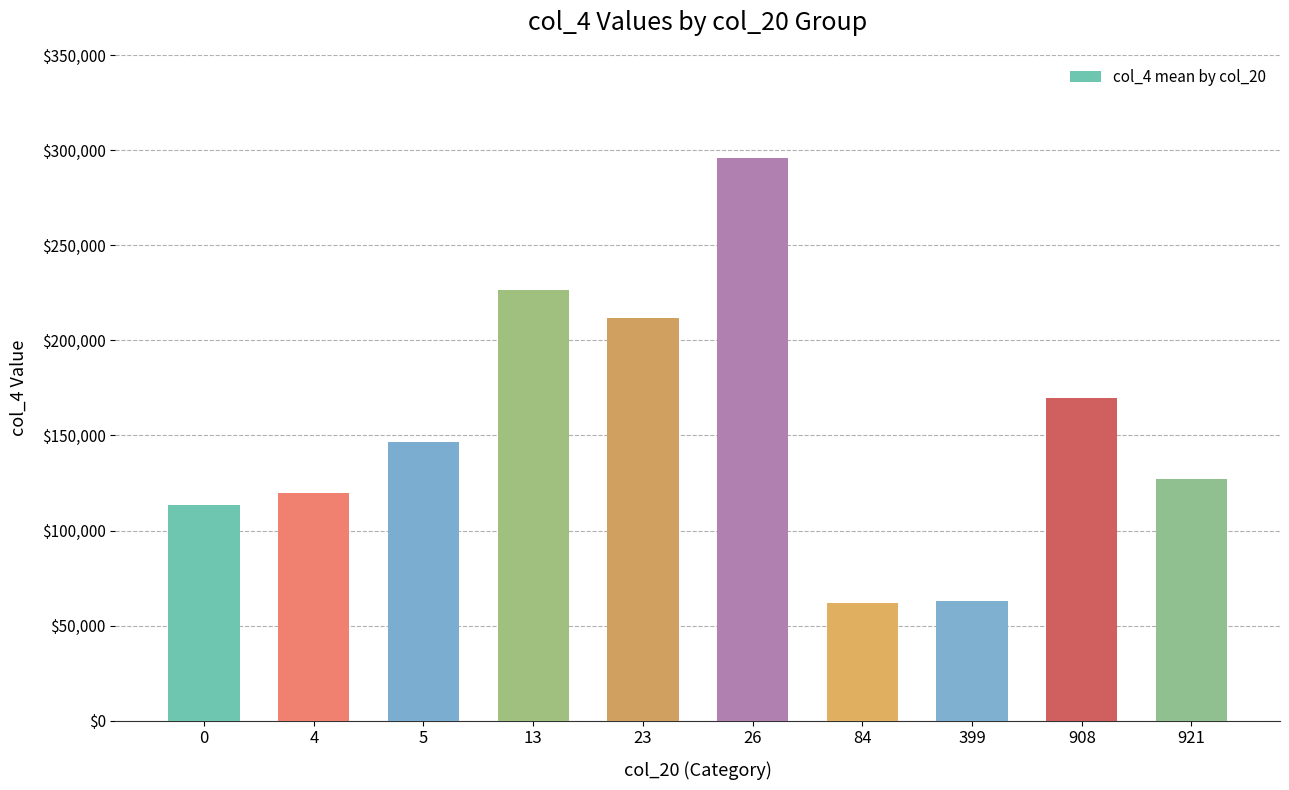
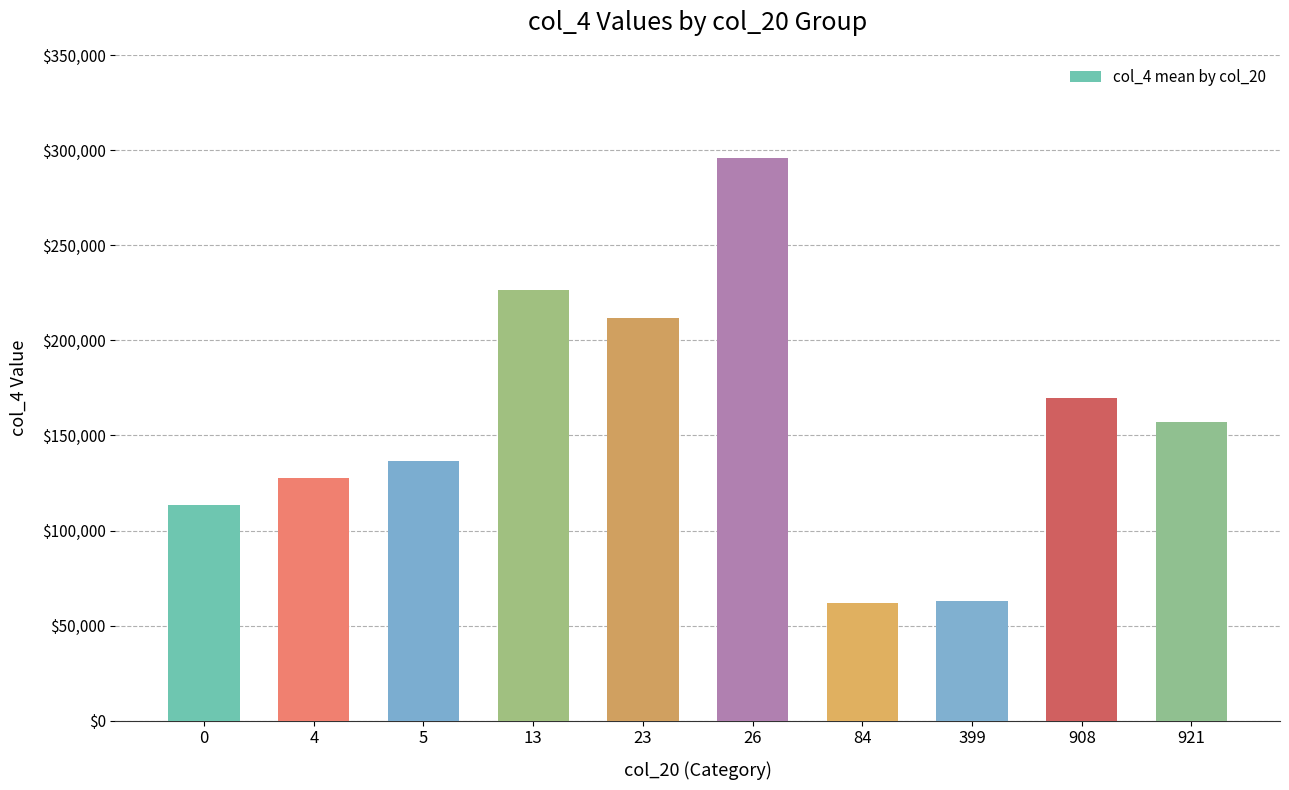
  {
    "0": "$113,000",
-   "4": "$120,000",
-   "5": "$146,000",
+   "4": "$128,000",
+   "5": "$137,000",
    "13": "$226,000",
    "23": "$212,000",
    "26": "$296,000",
    "84": "$62,000",
    "399": "$63,000",
    "908": "$169,000",
-   "921": "$127,000"
+   "921": "$157,000"
  }
